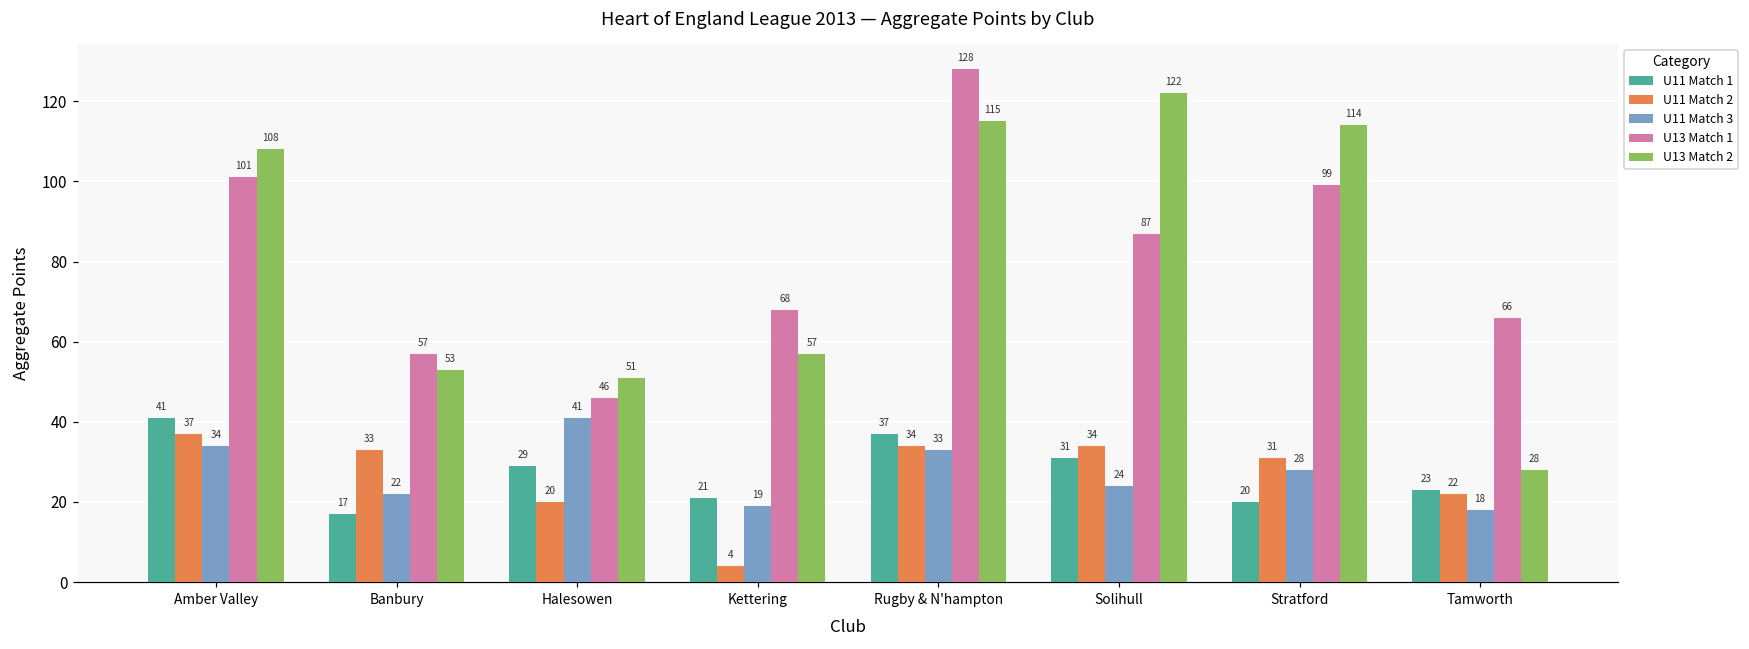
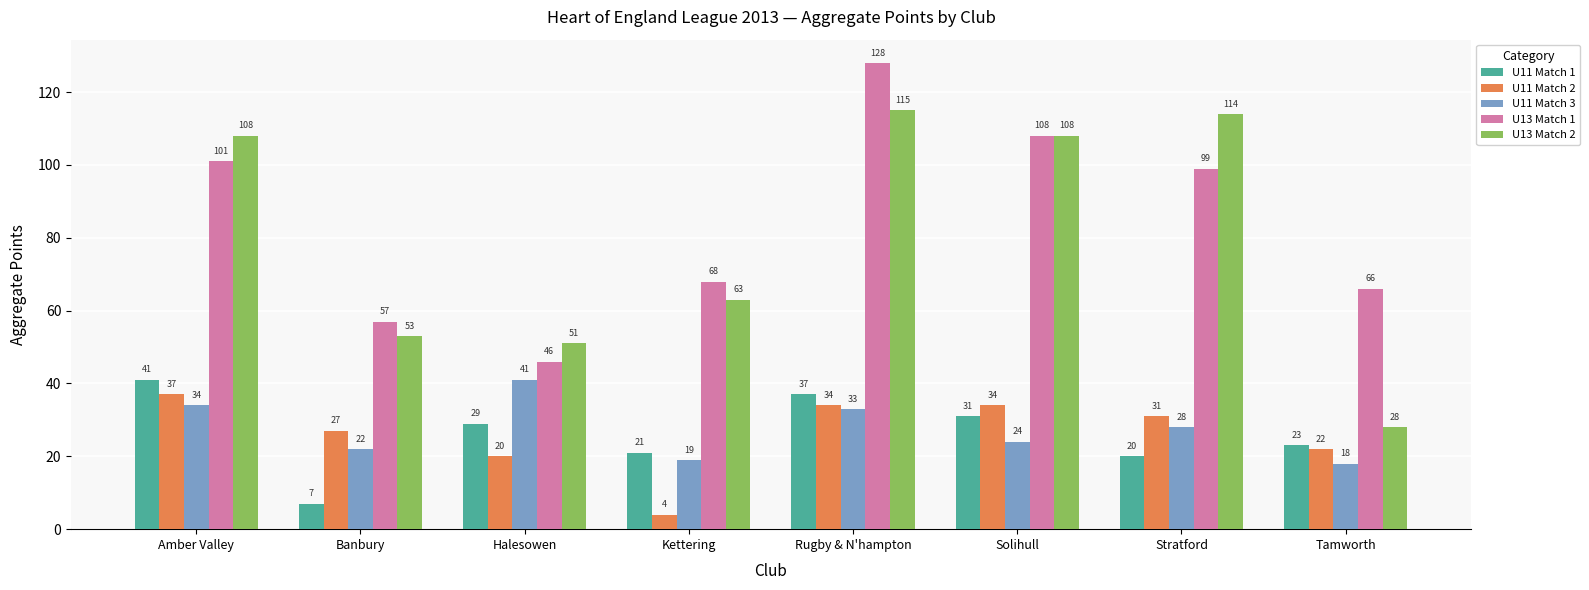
  {
    "U11 Match 1": {
      "Amber Valley": 41,
-     "Banbury": 17,
+     "Banbury": 7,
      "Halesowen": 29,
      "Kettering": 21,
      "Rugby & N'hampton": 37,
      "Solihull": 31,
      "Stratford": 20,
      "Tamworth": 23
    },
    "U11 Match 2": {
      "Amber Valley": 37,
-     "Banbury": 33,
+     "Banbury": 27,
      "Halesowen": 20,
      "Kettering": 4,
      "Rugby & N'hampton": 34,
      "Solihull": 34,
      "Stratford": 31,
      "Tamworth": 22
    },
    "U11 Match 3": {
      "Amber Valley": 34,
      "Banbury": 22,
      "Halesowen": 41,
      "Kettering": 19,
      "Rugby & N'hampton": 33,
      "Solihull": 24,
      "Stratford": 28,
      "Tamworth": 18
    },
    "U13 Match 1": {
      "Amber Valley": 101,
      "Banbury": 57,
      "Halesowen": 46,
      "Kettering": 68,
      "Rugby & N'hampton": 128,
-     "Solihull": 87,
+     "Solihull": 108,
      "Stratford": 99,
      "Tamworth": 66
    },
    "U13 Match 2": {
      "Amber Valley": 108,
      "Banbury": 53,
      "Halesowen": 51,
-     "Kettering": 57,
+     "Kettering": 63,
      "Rugby & N'hampton": 115,
-     "Solihull": 122,
+     "Solihull": 108,
      "Stratford": 114,
      "Tamworth": 28
    }
  }
